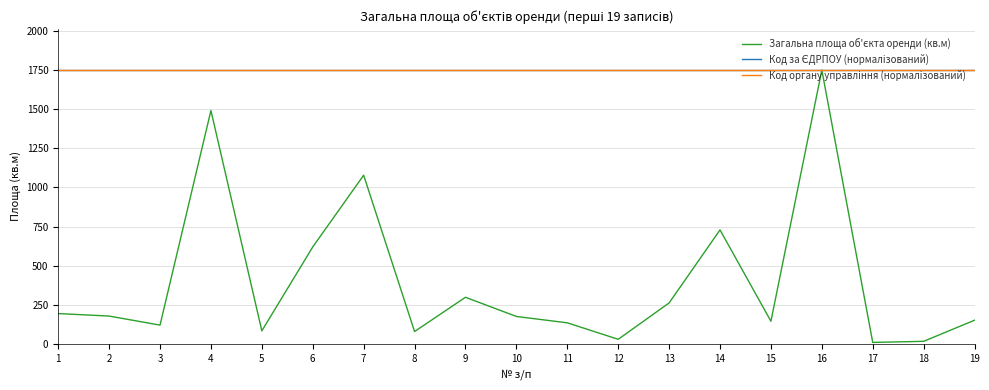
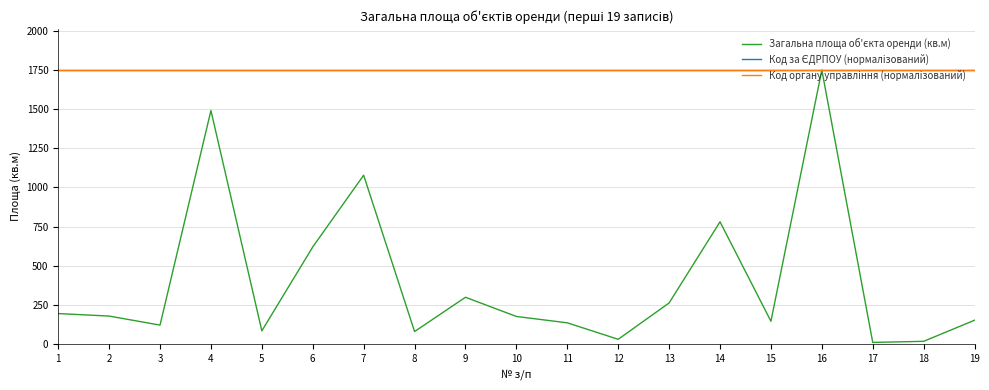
  {
    "Загальна площа об'єкта оренди (кв.м)": {
      "1": 190,
      "2": 180,
      "3": 120,
      "4": 1490,
      "5": 80,
      "6": 620,
      "7": 1080,
      "8": 80,
      "9": 300,
      "10": 180,
      "11": 130,
      "12": 30,
      "13": 260,
-     "14": 730,
+     "14": 780,
      "15": 140,
      "17": 10,
      "18": 20,
      "19": 150
    },
    "Код органу управління (нормалізований)": {
      "1": 1750,
      "2": 1750,
      "3": 1750,
      "4": 1750,
      "5": 1750,
      "6": 1750,
      "7": 1750,
      "8": 1750,
      "9": 1750,
      "10": 1750,
      "11": 1750,
      "12": 1750,
      "13": 1750,
      "14": 1750,
      "15": 1750,
      "17": 1750,
      "18": 1750,
      "19": 1750
    }
  }
